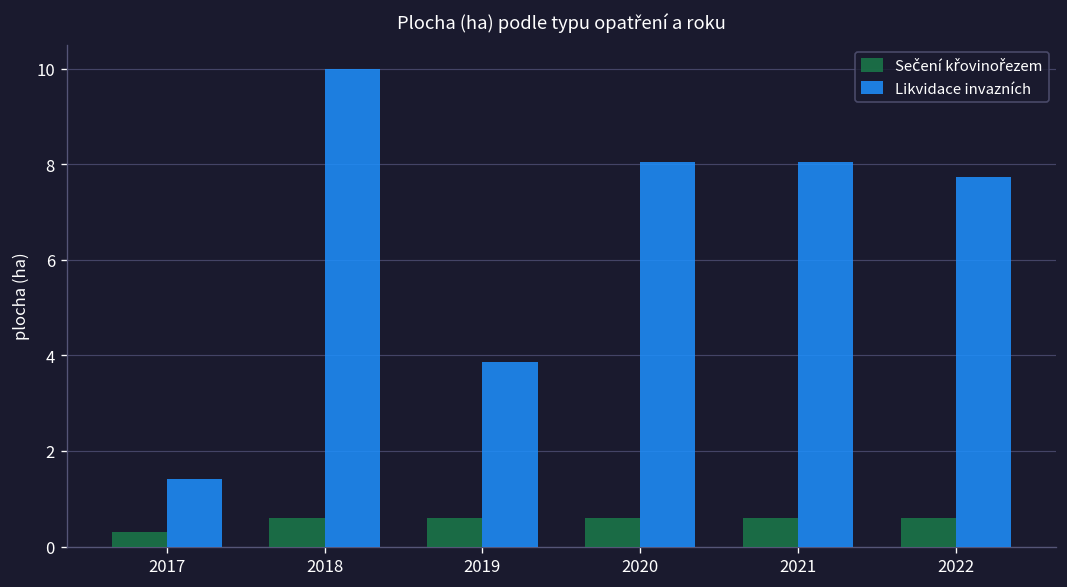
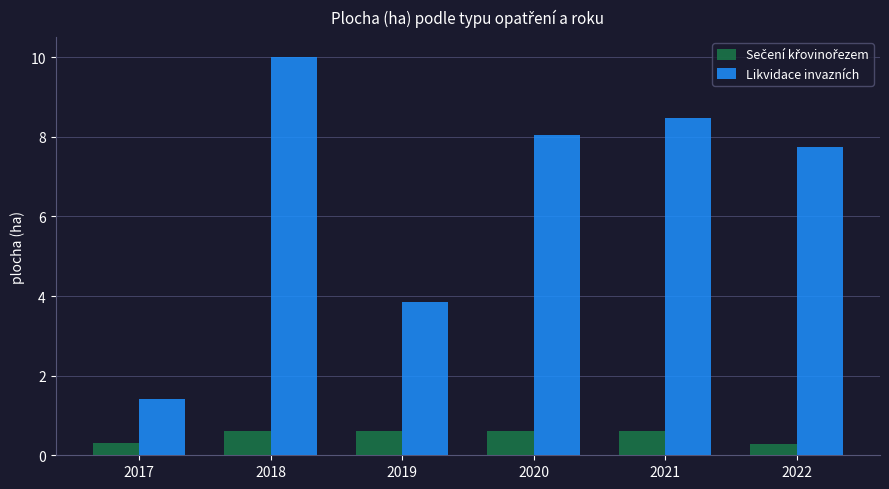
  {
    "Sečení křovinořezem": {
      "2017": 0.3,
      "2018": 0.6,
      "2019": 0.6,
      "2020": 0.6,
      "2021": 0.6,
-     "2022": 0.6
+     "2022": 0.3
    },
    "Likvidace invazních": {
      "2017": 1.4,
      "2018": 10.0,
      "2019": 3.9,
      "2020": 8.0,
-     "2021": 8.0,
+     "2021": 8.5,
      "2022": 7.7
    }
  }
